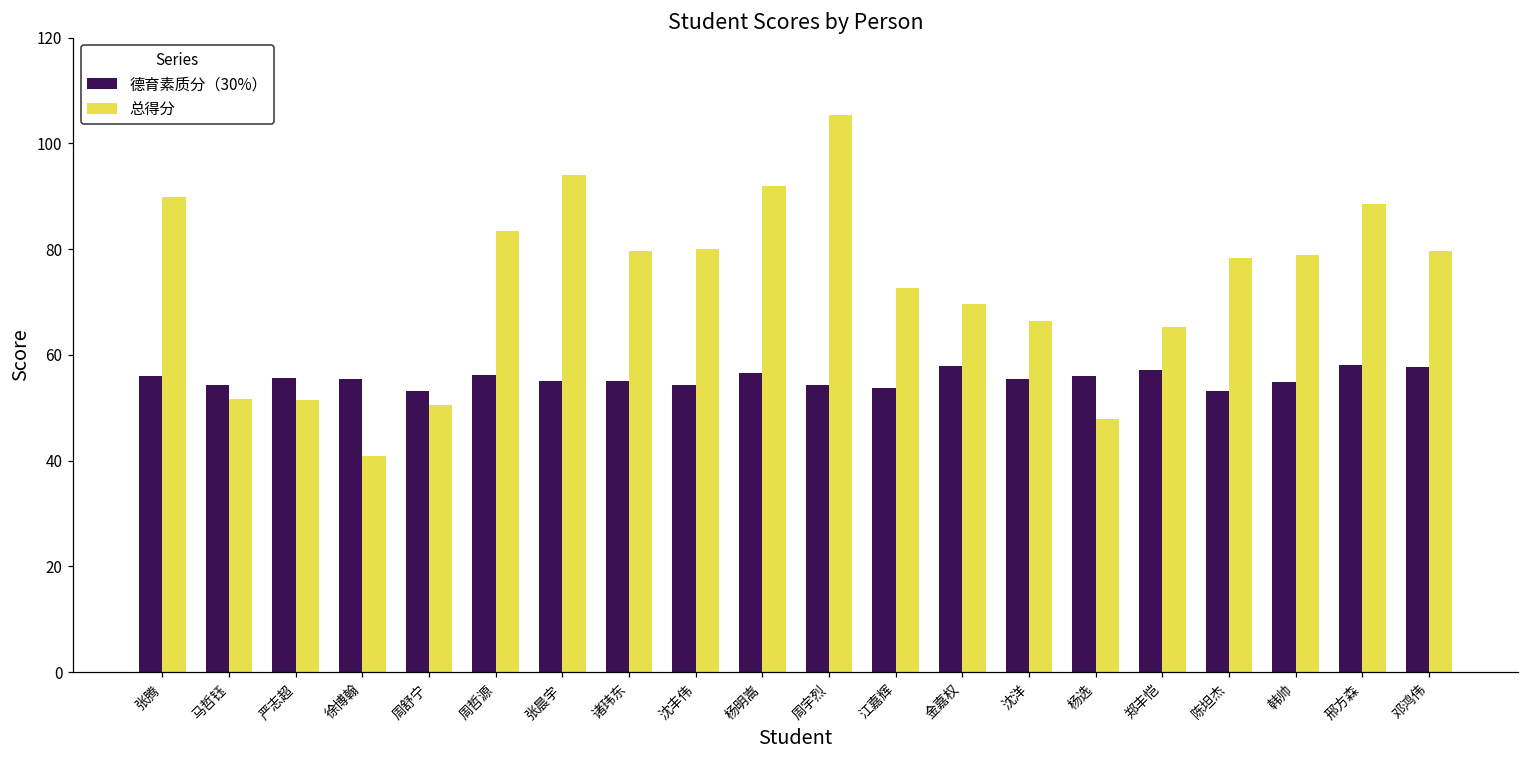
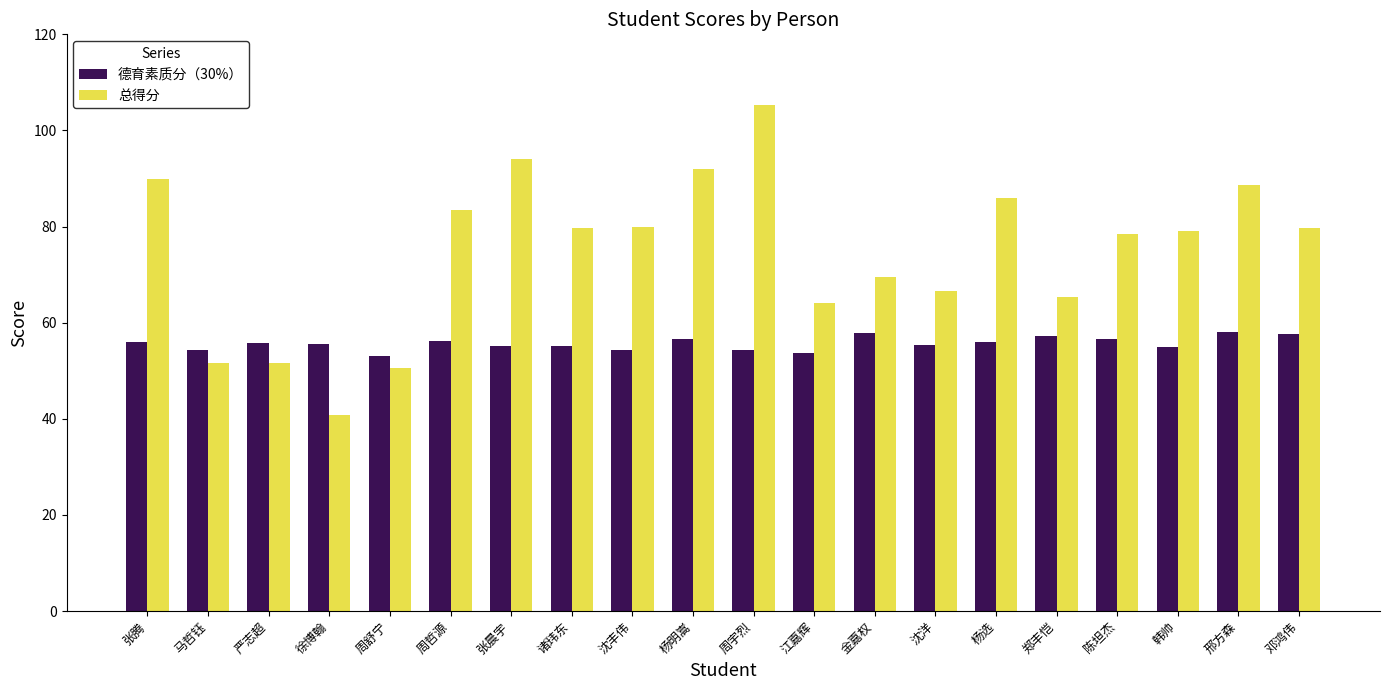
  {
    "德育素质分（30%）": {
      "张腾": 56,
      "马哲钰": 54,
      "严志超": 56,
      "徐博翰": 56,
      "周舒宁": 53,
      "周哲源": 56,
      "张晨宇": 55,
      "诸玮东": 55,
      "沈丰伟": 54,
      "杨明嵩": 57,
      "周宇烈": 54,
      "江嘉辉": 54,
      "金嘉权": 58,
      "沈洋": 55,
      "杨选": 56,
      "郑丰恺": 57,
-     "陈坦杰": 53,
+     "陈坦杰": 57,
      "韩帅": 55,
      "邢方森": 58,
      "邓鸿伟": 58
    },
    "总得分": {
      "张腾": 90,
      "马哲钰": 52,
      "严志超": 52,
      "徐博翰": 41,
      "周舒宁": 51,
      "周哲源": 84,
      "张晨宇": 94,
      "诸玮东": 80,
      "沈丰伟": 80,
      "杨明嵩": 92,
      "周宇烈": 105,
-     "江嘉辉": 73,
+     "江嘉辉": 64,
      "金嘉权": 70,
      "沈洋": 67,
-     "杨选": 48,
+     "杨选": 86,
      "郑丰恺": 65,
      "陈坦杰": 78,
      "韩帅": 79,
      "邢方森": 89,
      "邓鸿伟": 80
    }
  }
